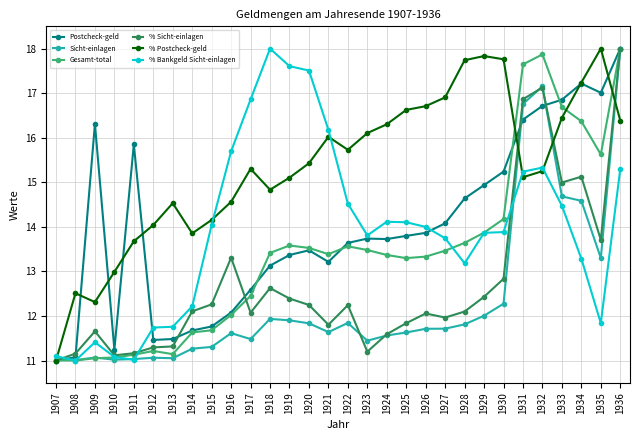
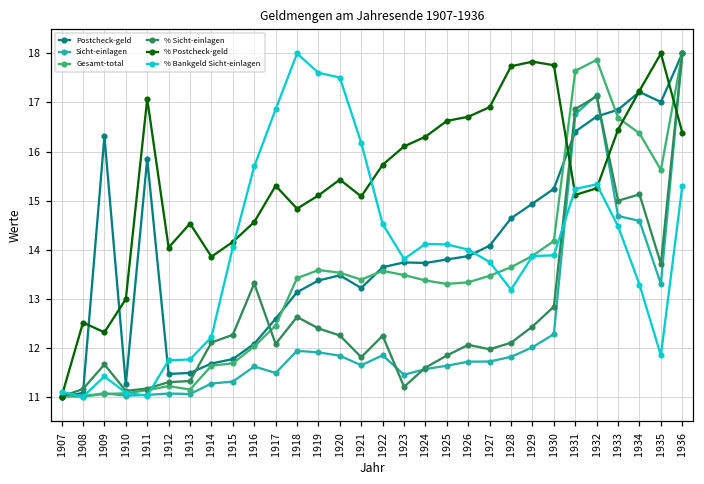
  {
    "Postcheck-geld": {
      "1908": 11.1,
      "1909": 16.3,
      "1910": 11.2,
      "1911": 15.9,
      "1912": 11.5,
      "1913": 11.5,
      "1915": 11.8,
      "1917": 12.6,
      "1918": 13.1,
      "1919": 13.4,
      "1921": 13.2,
      "1922": 13.6,
      "1923": 13.7,
      "1924": 13.7,
      "1925": 13.8,
      "1926": 13.9,
      "1927": 14.1,
      "1928": 14.6,
      "1929": 14.9,
      "1930": 15.2,
      "1931": 16.4,
      "1932": 16.7,
      "1933": 16.9,
      "1935": 17.0
    },
    "% Postcheck-geld": {
      "1908": 12.5,
      "1909": 12.3,
      "1910": 13.0,
-     "1911": 13.7,
+     "1911": 17.1,
      "1912": 14.0,
      "1913": 14.5,
      "1914": 13.9,
      "1915": 14.2,
      "1916": 14.6,
      "1917": 15.3,
      "1918": 14.8,
      "1919": 15.1,
      "1920": 15.4,
-     "1921": 16.0,
+     "1921": 15.1,
      "1922": 15.7,
      "1923": 16.1,
      "1924": 16.3,
      "1925": 16.6,
      "1926": 16.7,
      "1927": 16.9,
      "1928": 17.7,
      "1929": 17.8,
      "1930": 17.8,
      "1931": 15.1,
      "1932": 15.3,
      "1933": 16.4,
      "1935": 18.0,
      "1936": 16.4
    }
  }
